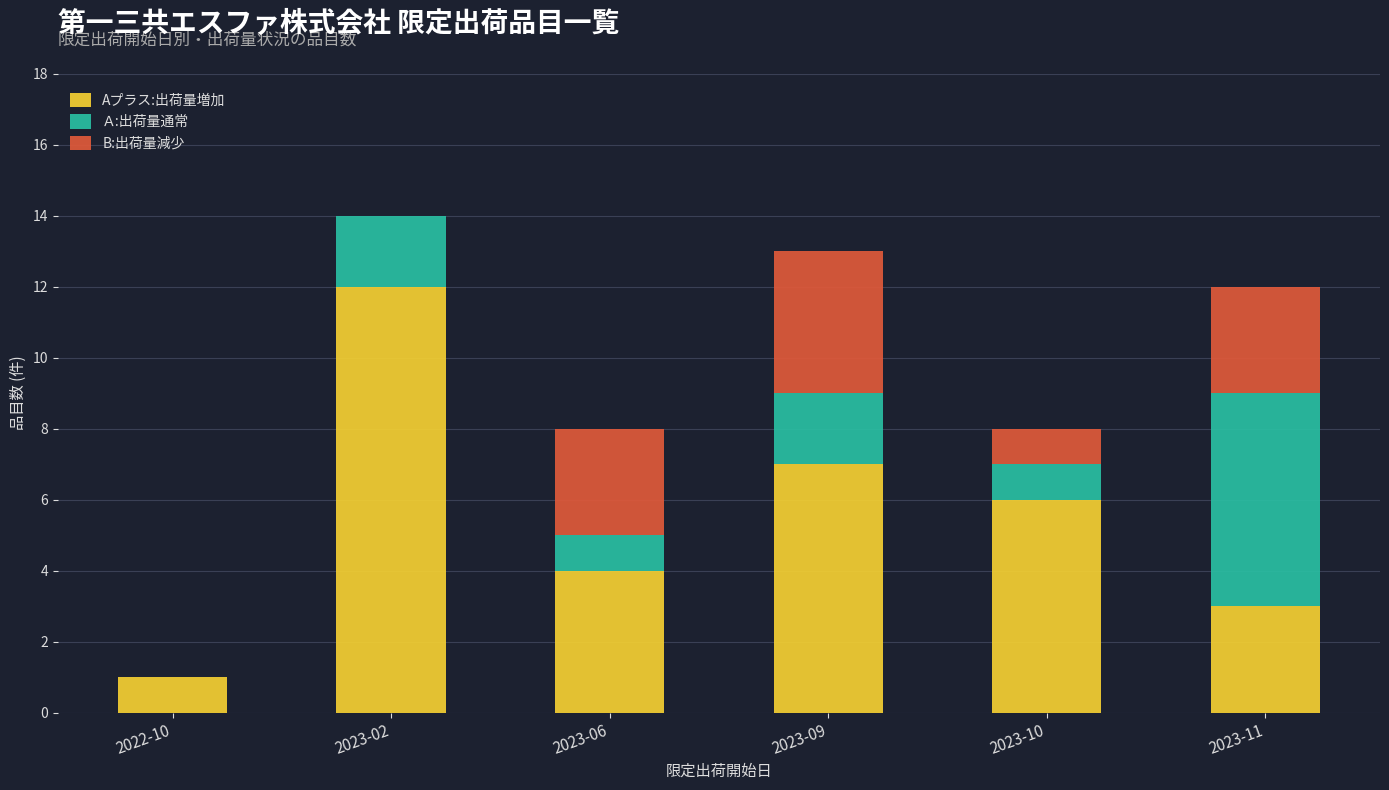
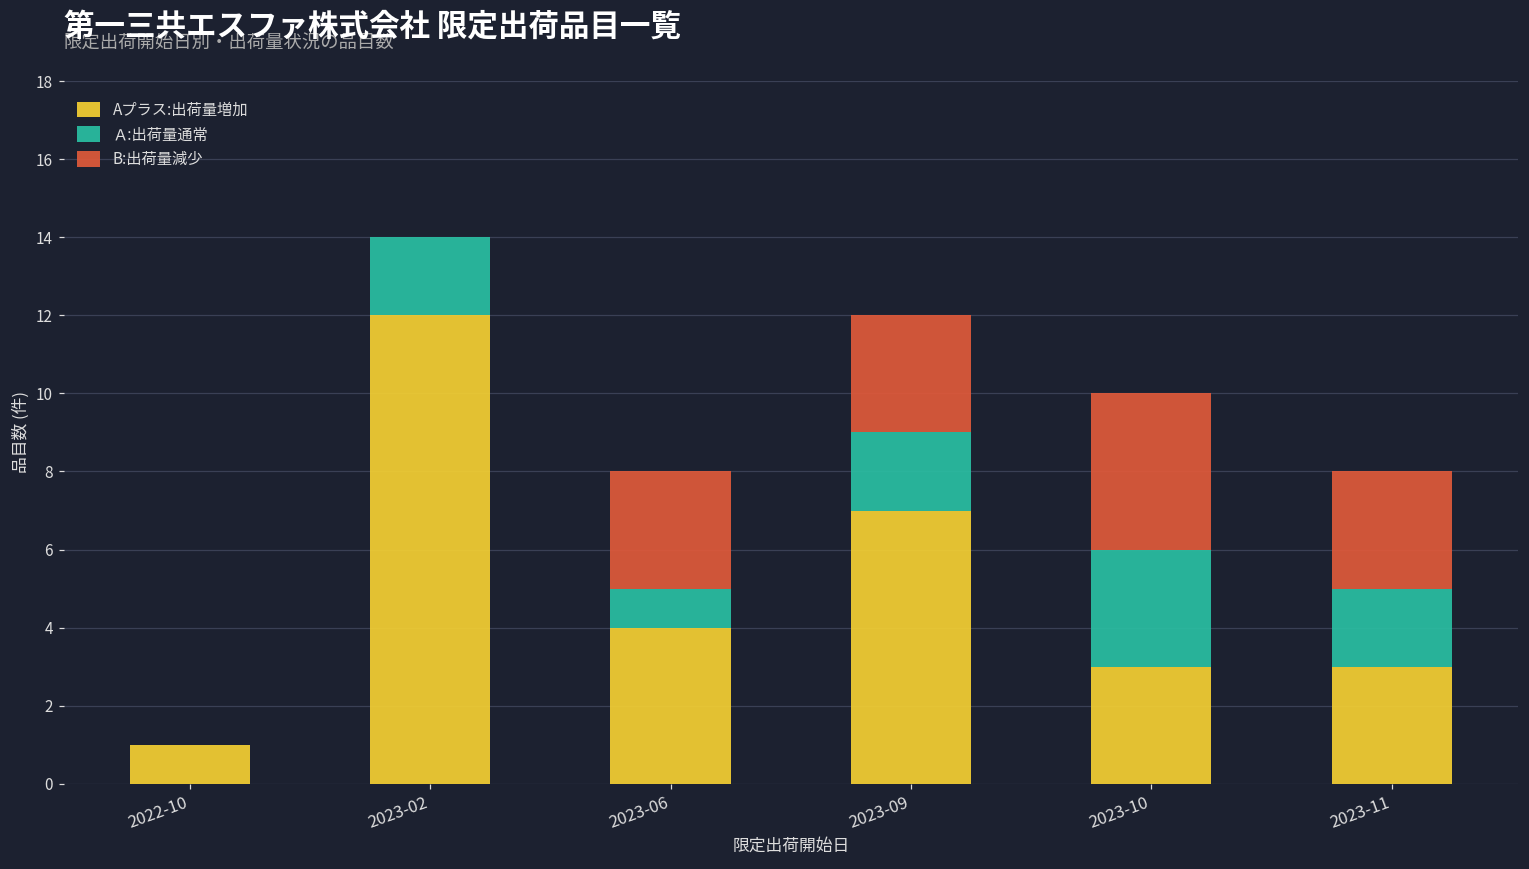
  {
    "Aプラス:出荷量増加": {
      "2022-10": 1,
      "2023-02": 12,
      "2023-06": 4,
      "2023-09": 7,
-     "2023-10": 6,
+     "2023-10": 3,
      "2023-11": 3
    },
    "Ａ:出荷量通常": {
      "2022-10": 0,
      "2023-02": 2,
      "2023-06": 1,
      "2023-09": 2,
-     "2023-10": 1,
-     "2023-11": 6
+     "2023-10": 3,
+     "2023-11": 2
    },
    "B:出荷量減少": {
      "2022-10": 0,
      "2023-02": 0,
      "2023-06": 3,
-     "2023-09": 4,
-     "2023-10": 1,
+     "2023-09": 3,
+     "2023-10": 4,
      "2023-11": 3
    }
  }
